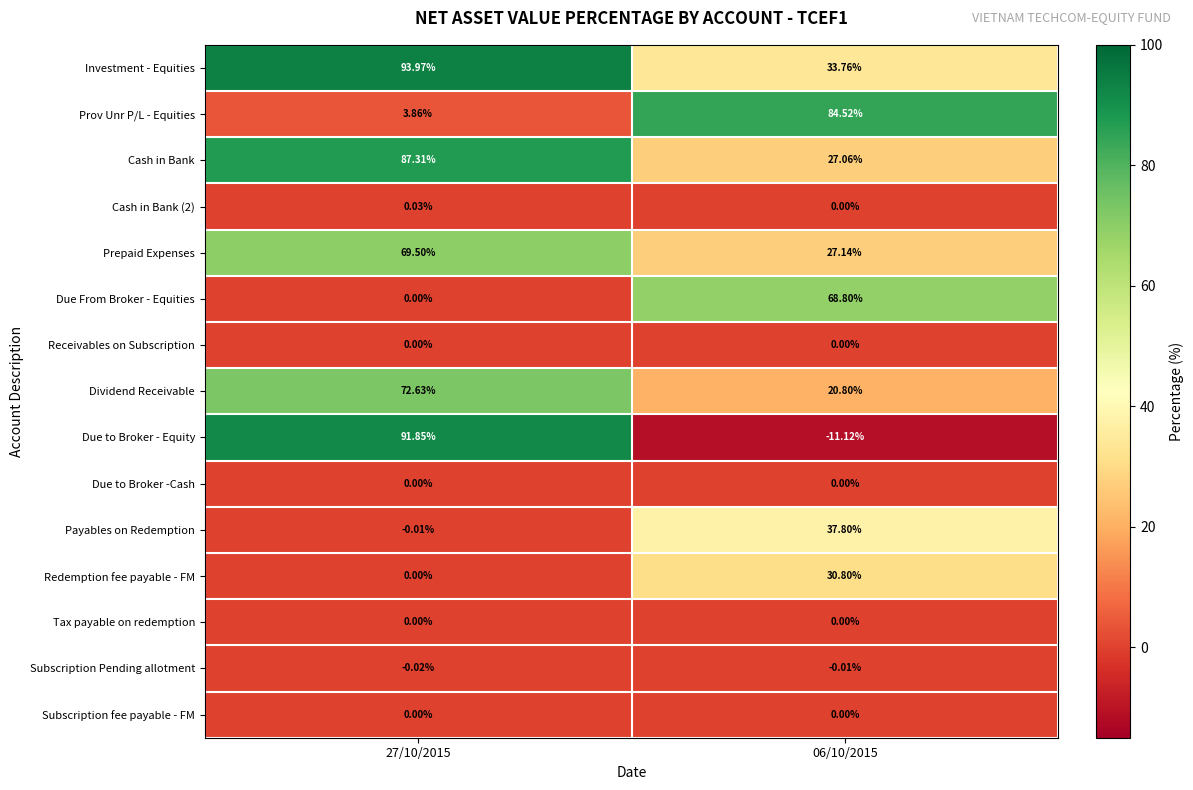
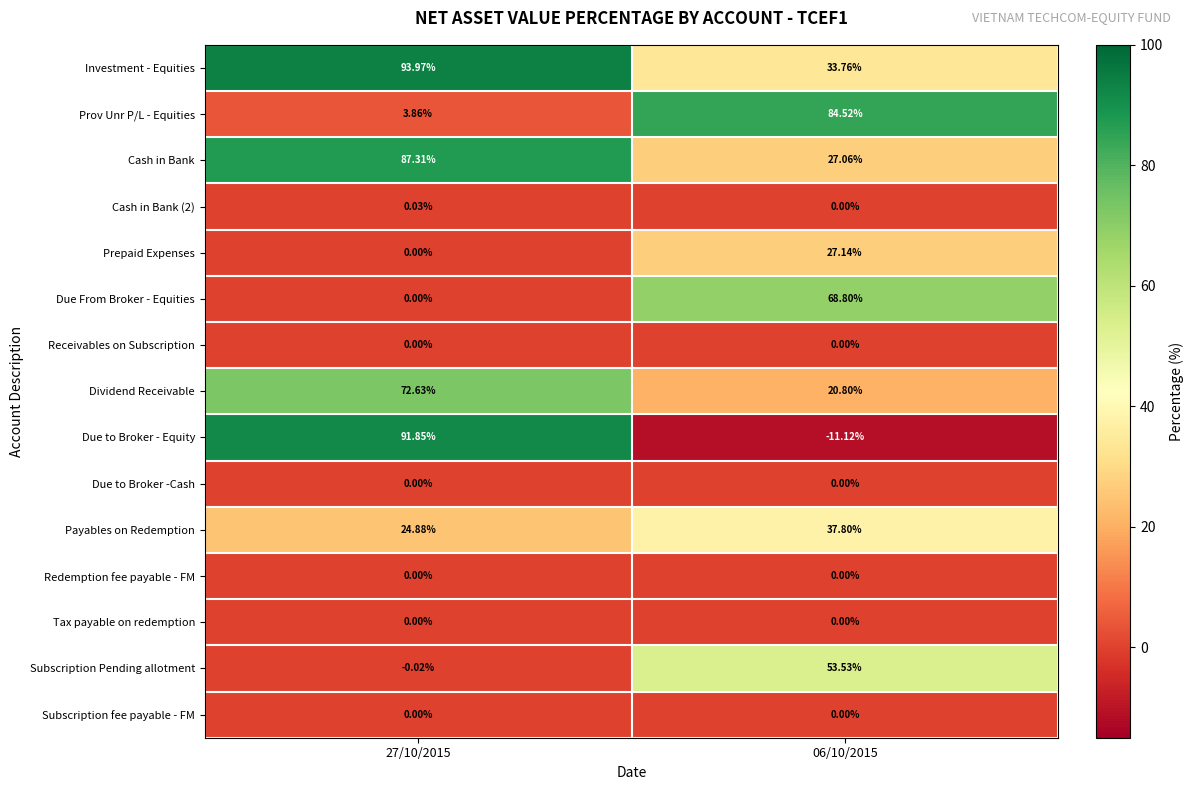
  {
    "Investment - Equities": {
      "27/10/2015": "93.97%",
      "06/10/2015": "33.76%"
    },
    "Prov Unr P/L - Equities": {
      "27/10/2015": "3.86%",
      "06/10/2015": "84.52%"
    },
    "Cash in Bank": {
      "27/10/2015": "87.31%",
      "06/10/2015": "27.06%"
    },
    "Cash in Bank (2)": {
      "27/10/2015": "0.03%",
      "06/10/2015": "0.00%"
    },
    "Prepaid Expenses": {
-     "27/10/2015": "69.50%",
+     "27/10/2015": "0.00%",
      "06/10/2015": "27.14%"
    },
    "Due From Broker - Equities": {
      "27/10/2015": "0.00%",
      "06/10/2015": "68.80%"
    },
    "Receivables on Subscription": {
      "27/10/2015": "0.00%",
      "06/10/2015": "0.00%"
    },
    "Dividend Receivable": {
      "27/10/2015": "72.63%",
      "06/10/2015": "20.80%"
    },
    "Due to Broker - Equity": {
      "27/10/2015": "91.85%",
      "06/10/2015": "-11.12%"
    },
    "Due to Broker -Cash": {
      "27/10/2015": "0.00%",
      "06/10/2015": "0.00%"
    },
    "Payables on Redemption": {
-     "27/10/2015": "-0.01%",
+     "27/10/2015": "24.88%",
      "06/10/2015": "37.80%"
    },
    "Redemption fee payable - FM": {
      "27/10/2015": "0.00%",
-     "06/10/2015": "30.80%"
+     "06/10/2015": "0.00%"
    },
    "Tax payable on redemption": {
      "27/10/2015": "0.00%",
      "06/10/2015": "0.00%"
    },
    "Subscription Pending allotment": {
      "27/10/2015": "-0.02%",
-     "06/10/2015": "-0.01%"
+     "06/10/2015": "53.53%"
    },
    "Subscription fee payable - FM": {
      "27/10/2015": "0.00%",
      "06/10/2015": "0.00%"
    }
  }
